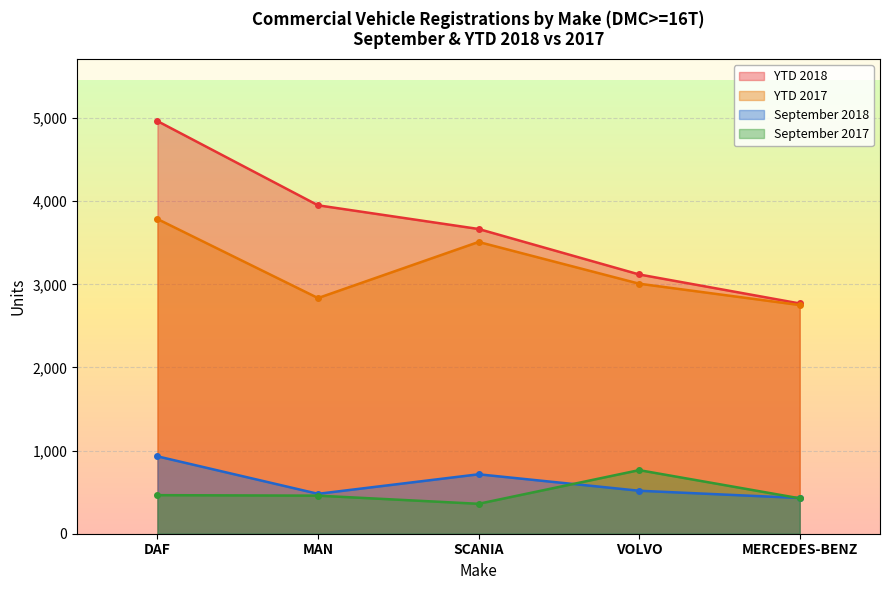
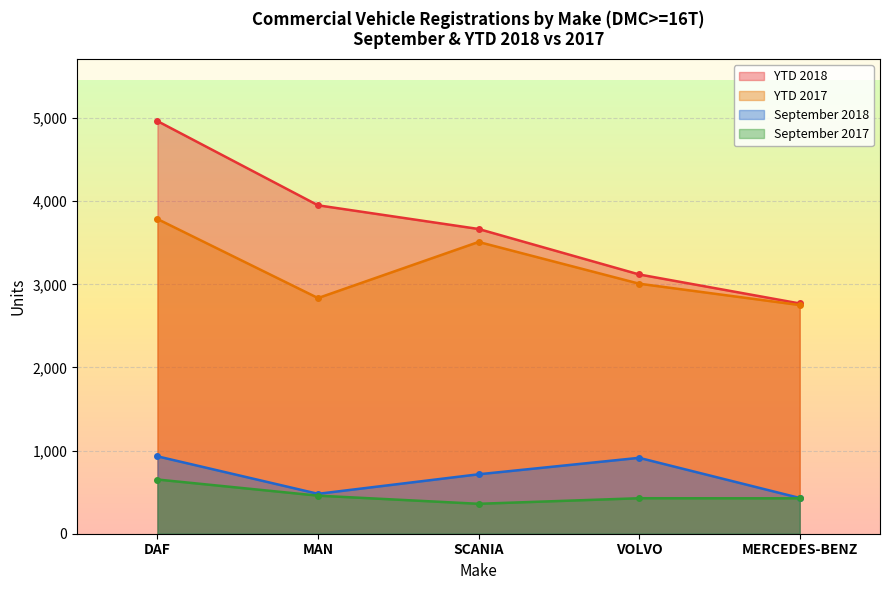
  {
    "September 2018": {
      "DAF": 900,
      "SCANIA": 700,
-     "VOLVO": 500
+     "VOLVO": 900
    },
    "September 2017": {
-     "DAF": 500,
+     "DAF": 700,
      "SCANIA": 400,
-     "VOLVO": 800
+     "VOLVO": 400
    }
  }
